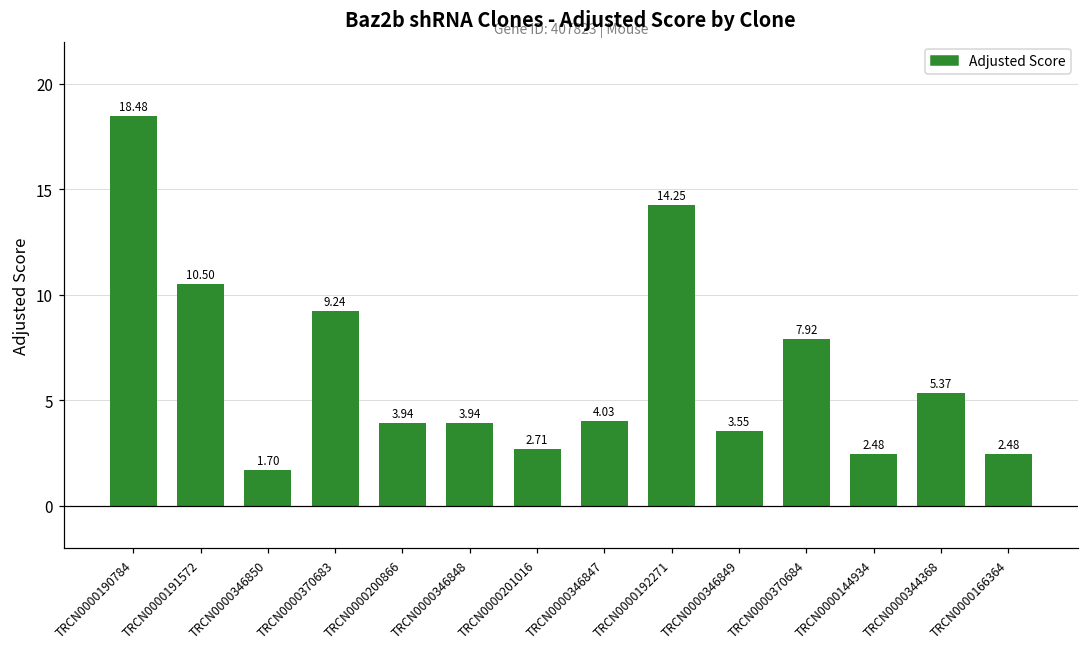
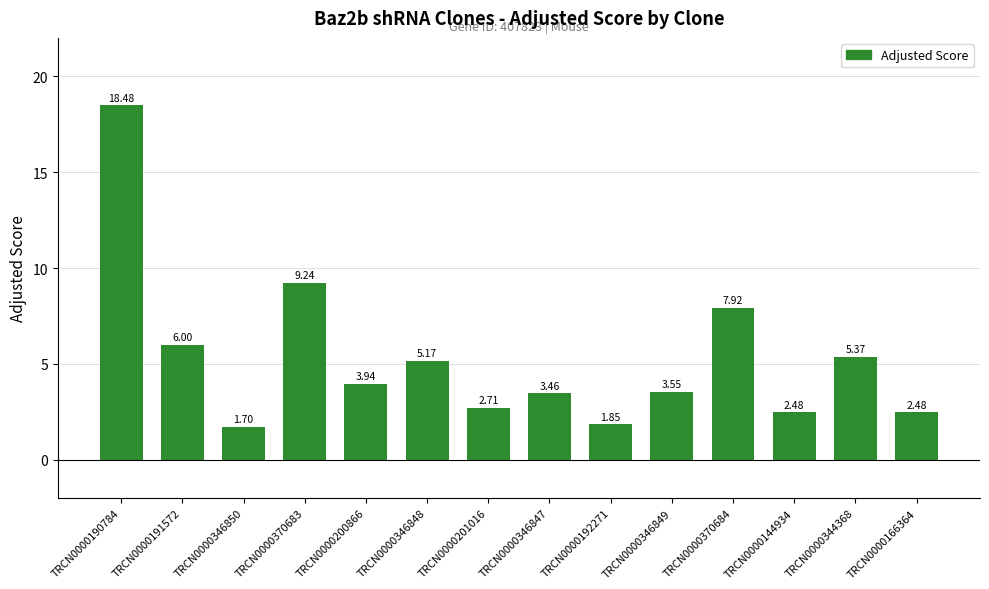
  {
    "TRCN0000190784": 18.48,
-   "TRCN0000191572": 10.50,
+   "TRCN0000191572": 6.00,
    "TRCN0000346850": 1.70,
    "TRCN0000370683": 9.24,
    "TRCN0000200866": 3.94,
-   "TRCN0000346848": 3.94,
+   "TRCN0000346848": 5.17,
    "TRCN0000201016": 2.71,
-   "TRCN0000346847": 4.03,
-   "TRCN0000192271": 14.25,
+   "TRCN0000346847": 3.46,
+   "TRCN0000192271": 1.85,
    "TRCN0000346849": 3.55,
    "TRCN0000370684": 7.92,
    "TRCN0000144934": 2.48,
    "TRCN0000344368": 5.37,
    "TRCN0000166364": 2.48
  }
